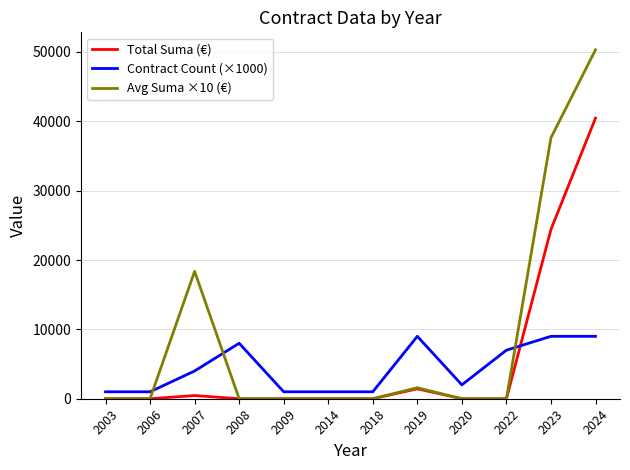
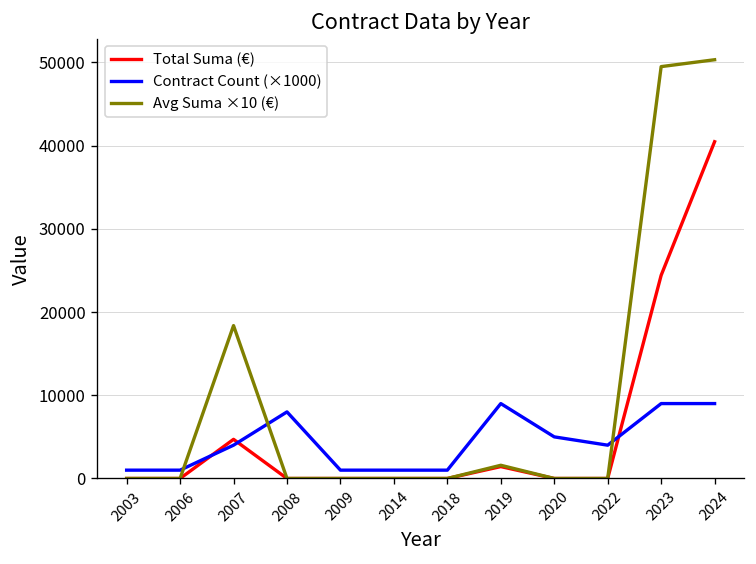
  {
    "Total Suma (€)": {
-     "2007": 0,
+     "2007": 5000,
      "2023": 24000,
      "2024": 40000
    },
    "Contract Count (×1000)": {
      "2003": 1000,
      "2006": 1000,
      "2007": 4000,
      "2008": 8000,
      "2009": 1000,
      "2014": 1000,
      "2018": 1000,
      "2019": 9000,
-     "2020": 2000,
-     "2022": 7000,
+     "2020": 5000,
+     "2022": 4000,
      "2023": 9000,
      "2024": 9000
    },
    "Avg Suma ×10 (€)": {
      "2007": 18000,
-     "2023": 38000,
+     "2023": 49000,
      "2024": 50000
    }
  }
